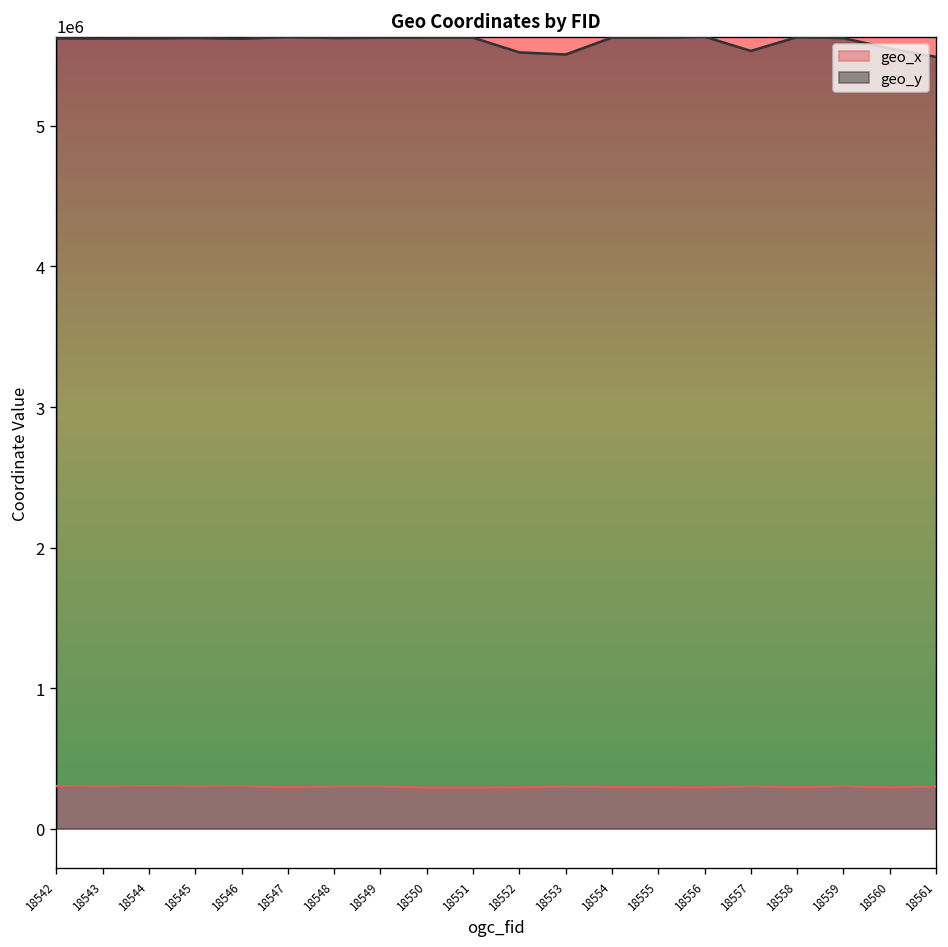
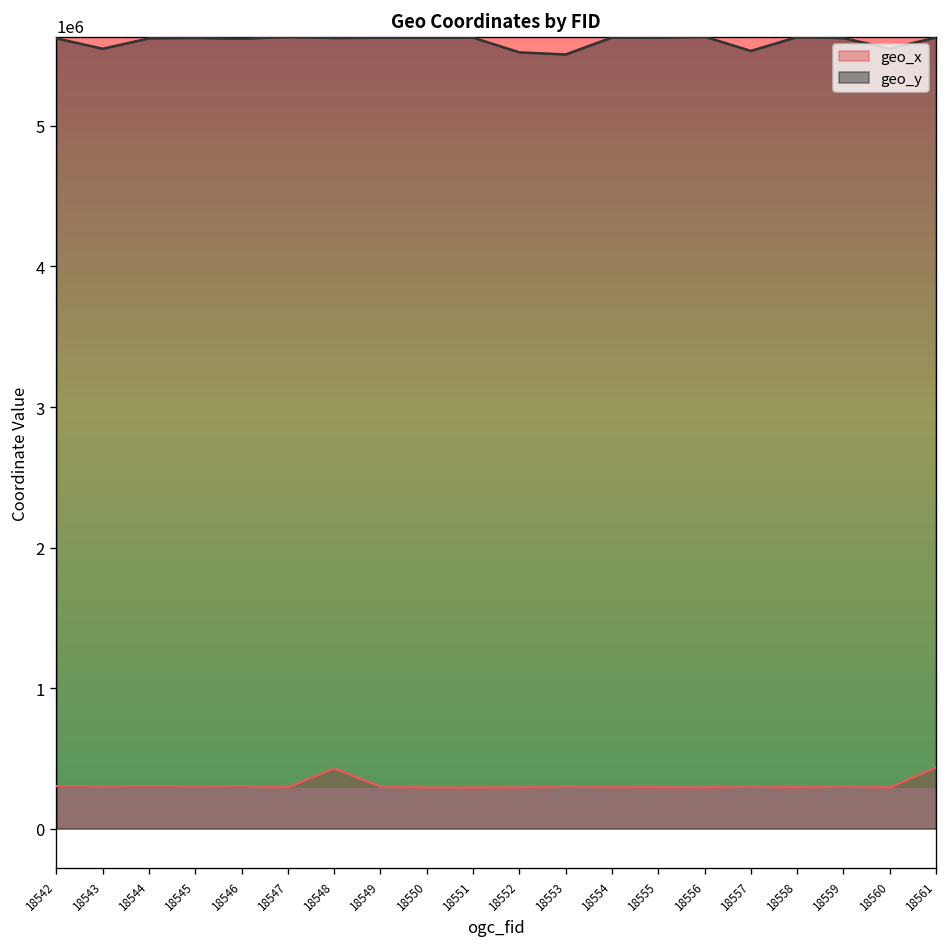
  {
    "geo_x": {
      "18542": 300000,
      "18543": 300000,
      "18544": 300000,
      "18545": 300000,
      "18546": 300000,
      "18547": 290000,
-     "18548": 300000,
+     "18548": 430000,
      "18549": 300000,
      "18550": 290000,
      "18551": 290000,
      "18552": 290000,
      "18553": 300000,
      "18554": 300000,
      "18555": 290000,
      "18556": 290000,
      "18557": 300000,
      "18558": 290000,
      "18559": 300000,
      "18560": 290000,
-     "18561": 300000
+     "18561": 430000
    },
    "geo_y": {
      "18542": 5620000,
-     "18543": 5620000,
+     "18543": 5550000,
      "18544": 5620000,
      "18545": 5630000,
      "18546": 5620000,
      "18547": 5630000,
      "18548": 5630000,
      "18549": 5630000,
      "18550": 5630000,
      "18551": 5630000,
      "18552": 5520000,
      "18553": 5510000,
      "18554": 5630000,
      "18555": 5630000,
      "18556": 5640000,
      "18557": 5530000,
      "18558": 5630000,
      "18559": 5630000,
-     "18561": 5490000
+     "18561": 5630000
    }
  }
